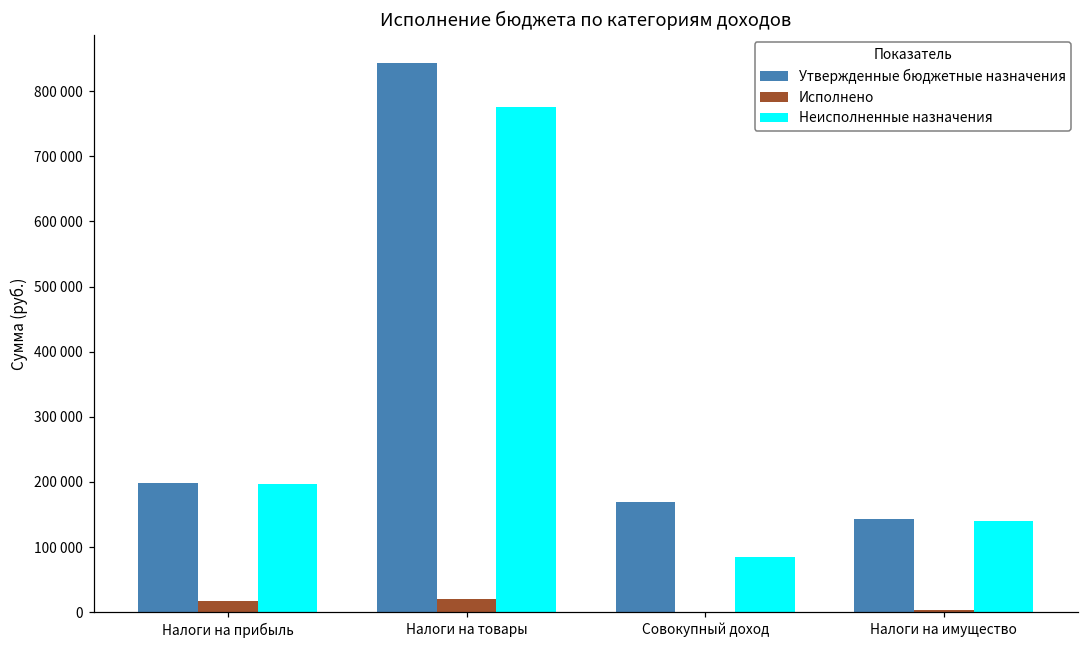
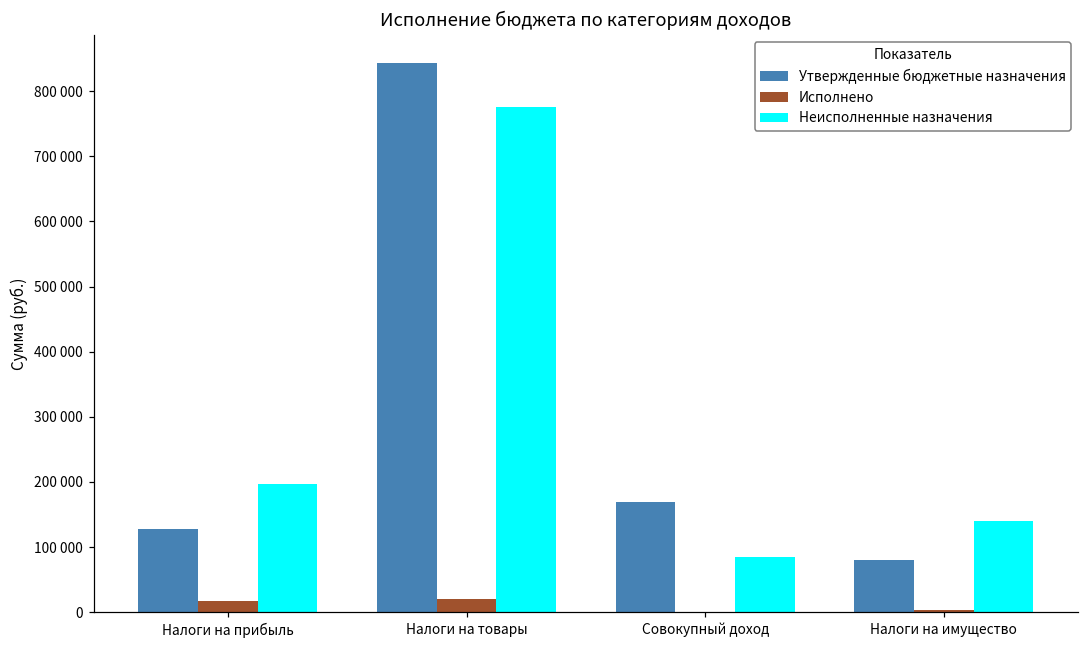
  {
    "Утвержденные бюджетные назначения": {
-     "Налоги на прибыль": 200000,
+     "Налоги на прибыль": 130000,
      "Налоги на товары": 840000,
      "Совокупный доход": 170000,
-     "Налоги на имущество": 140000
+     "Налоги на имущество": 80000
    },
    "Исполнено": {
      "Налоги на прибыль": 20000,
      "Налоги на товары": 20000,
      "Совокупный доход": 0
    },
    "Неисполненные назначения": {
      "Налоги на прибыль": 200000,
      "Налоги на товары": 780000,
      "Совокупный доход": 90000,
      "Налоги на имущество": 140000
    }
  }
